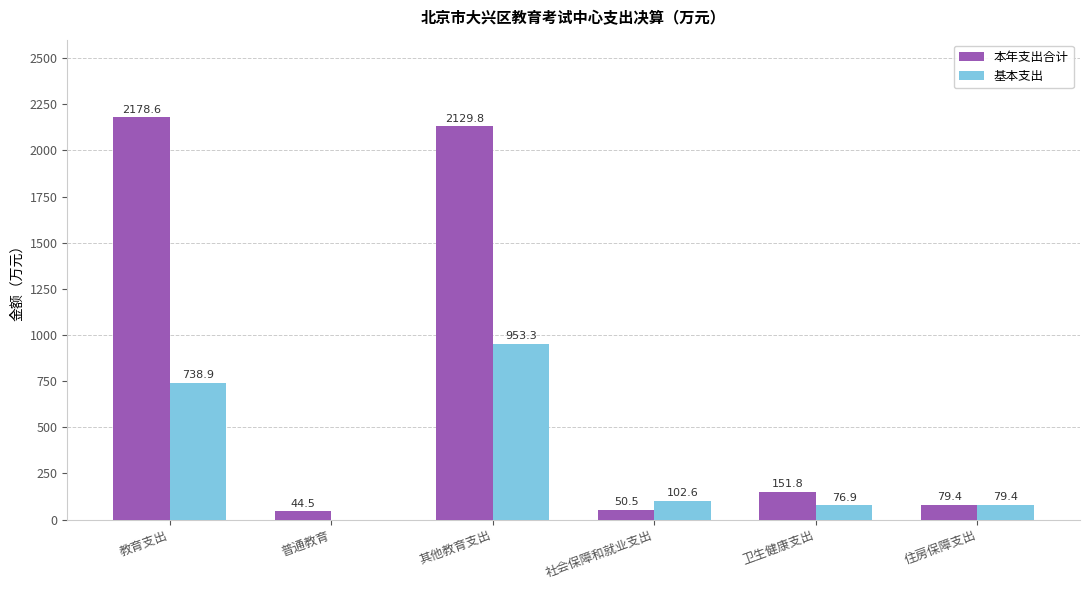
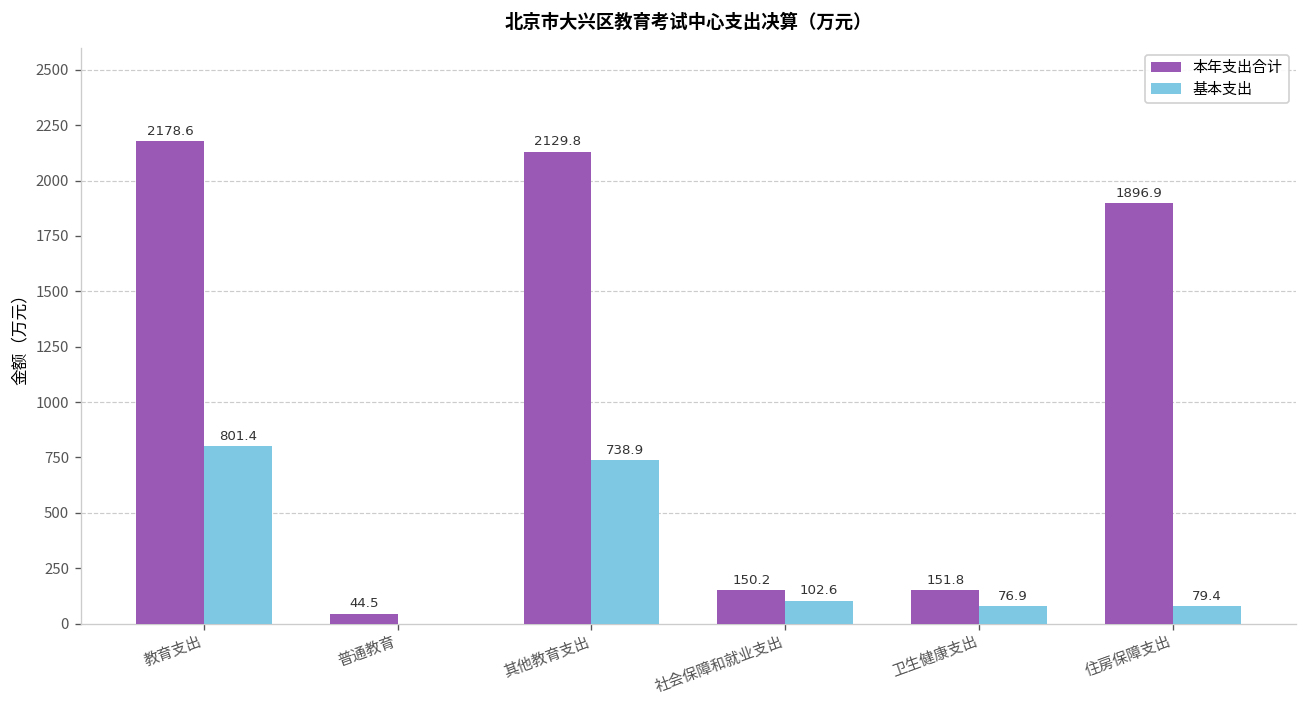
  {
    "本年支出合计": {
      "教育支出": 2178.6,
      "普通教育": 44.5,
      "其他教育支出": 2129.8,
-     "社会保障和就业支出": 50.5,
+     "社会保障和就业支出": 150.2,
      "卫生健康支出": 151.8,
-     "住房保障支出": 79.4
+     "住房保障支出": 1896.9
    },
    "基本支出": {
-     "教育支出": 738.9,
-     "其他教育支出": 953.3,
+     "教育支出": 801.4,
+     "其他教育支出": 738.9,
      "社会保障和就业支出": 102.6,
      "卫生健康支出": 76.9,
      "住房保障支出": 79.4
    }
  }
